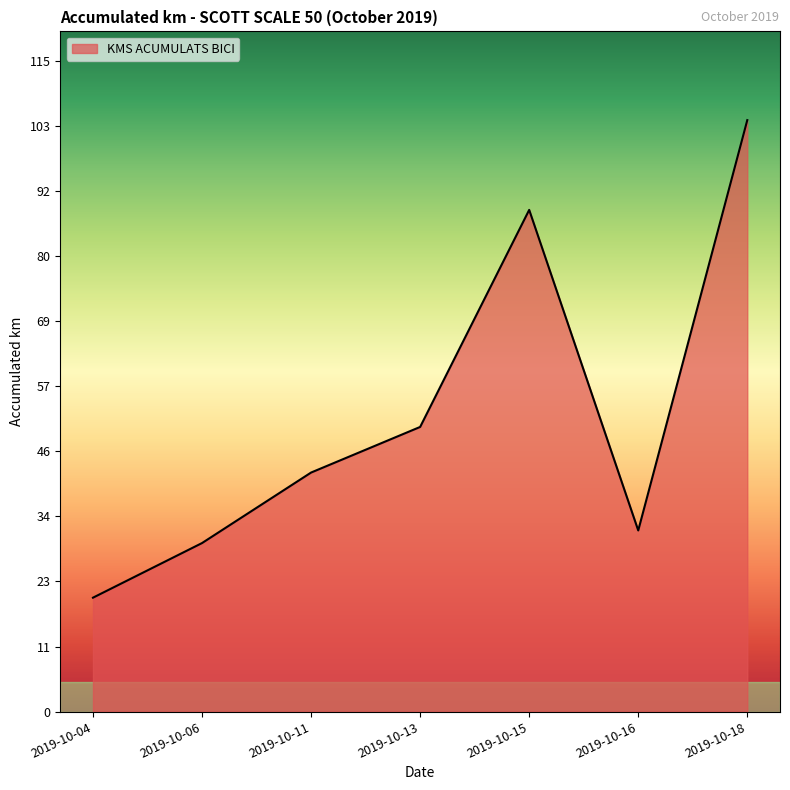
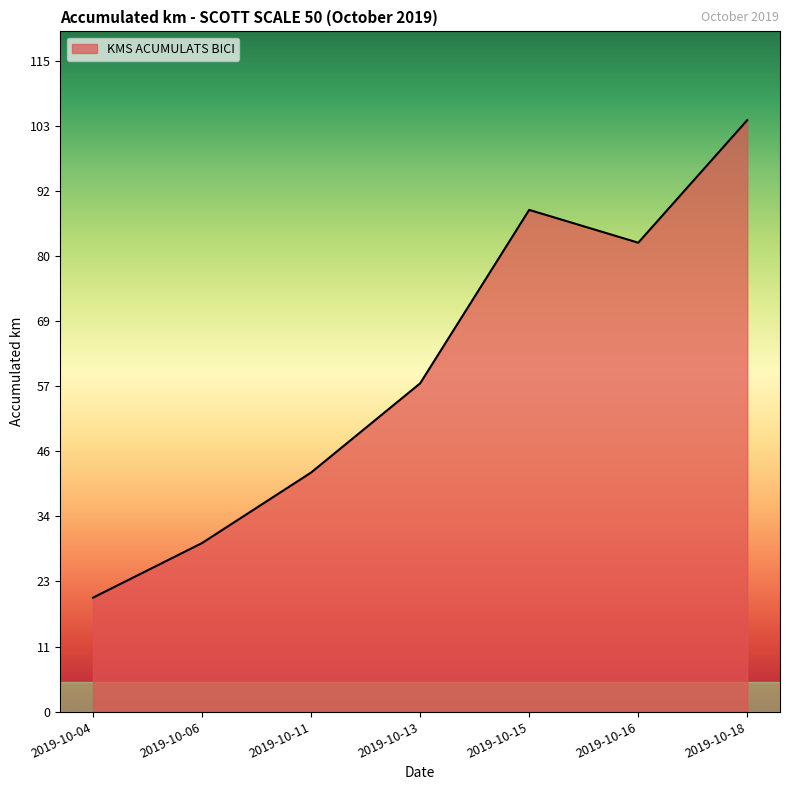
  {
    "2019-10-04": 20,
    "2019-10-06": 30,
    "2019-10-11": 42,
-   "2019-10-13": 50,
+   "2019-10-13": 58,
    "2019-10-15": 88,
-   "2019-10-16": 32,
+   "2019-10-16": 83,
    "2019-10-18": 104
  }
